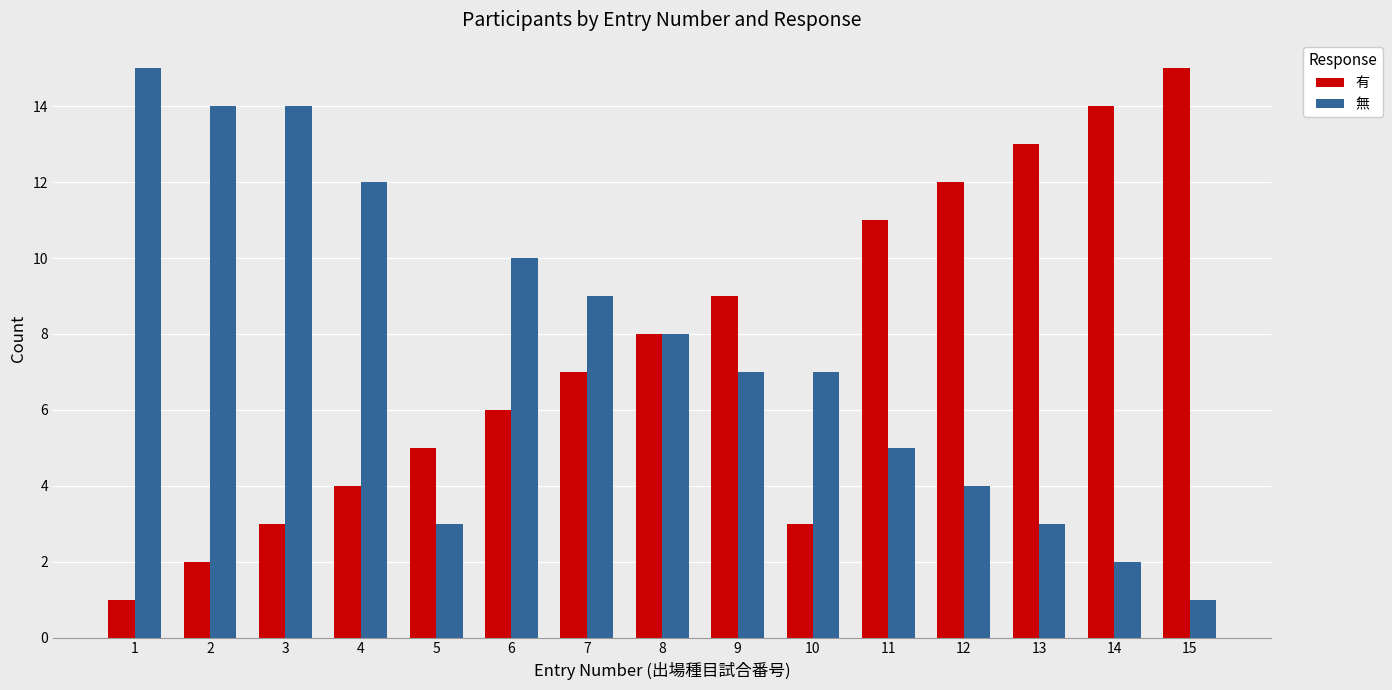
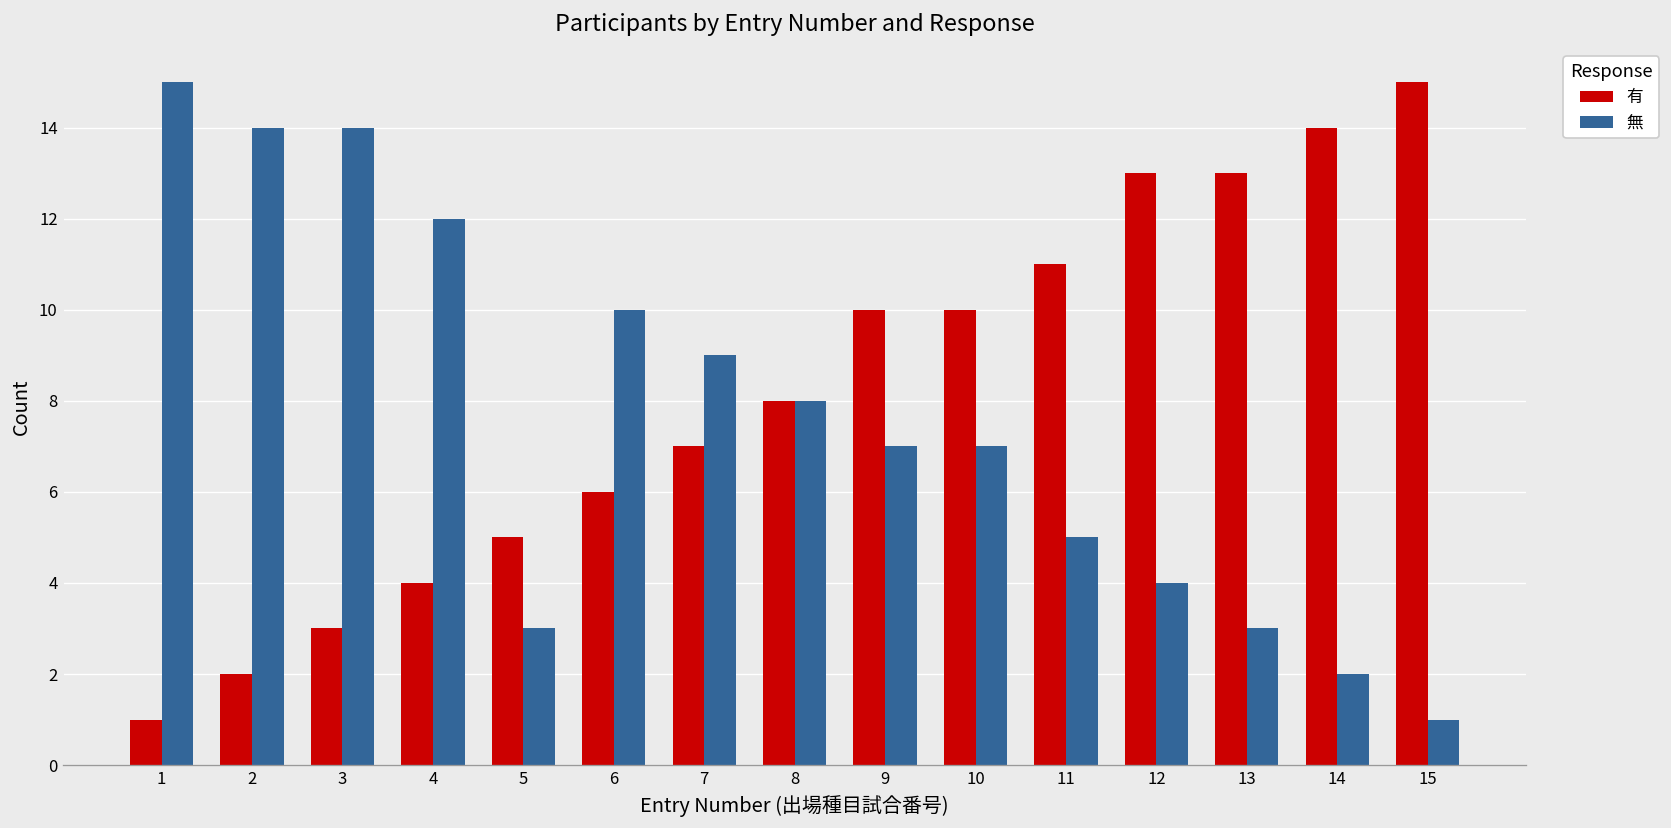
  {
    "有": {
      "1": 1,
      "2": 2,
      "3": 3,
      "4": 4,
      "5": 5,
      "6": 6,
      "7": 7,
      "8": 8,
-     "9": 9,
-     "10": 3,
+     "9": 10,
+     "10": 10,
      "11": 11,
-     "12": 12,
+     "12": 13,
      "13": 13,
      "14": 14,
      "15": 15
    },
    "無": {
      "1": 15,
      "2": 14,
      "3": 14,
      "4": 12,
      "5": 3,
      "6": 10,
      "7": 9,
      "8": 8,
      "9": 7,
      "10": 7,
      "11": 5,
      "12": 4,
      "13": 3,
      "14": 2,
      "15": 1
    }
  }
